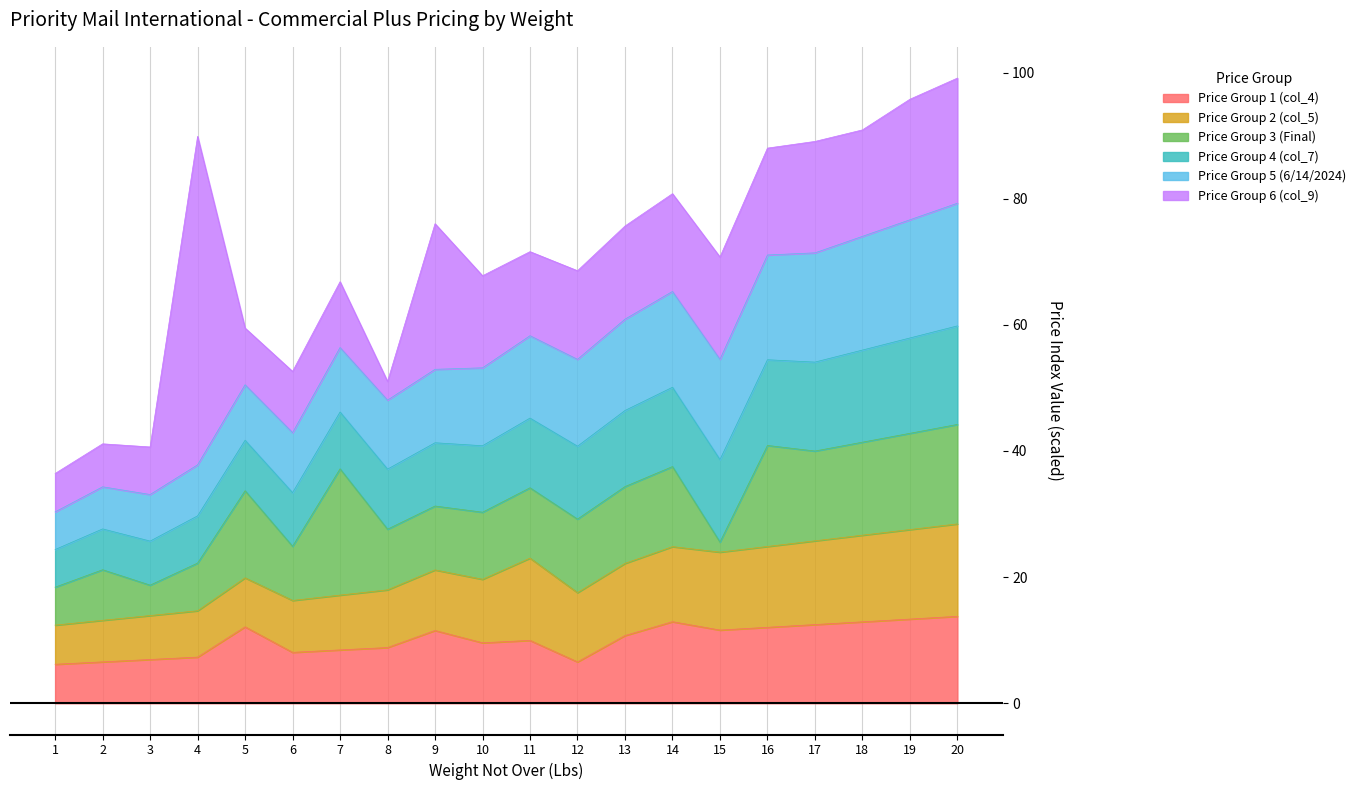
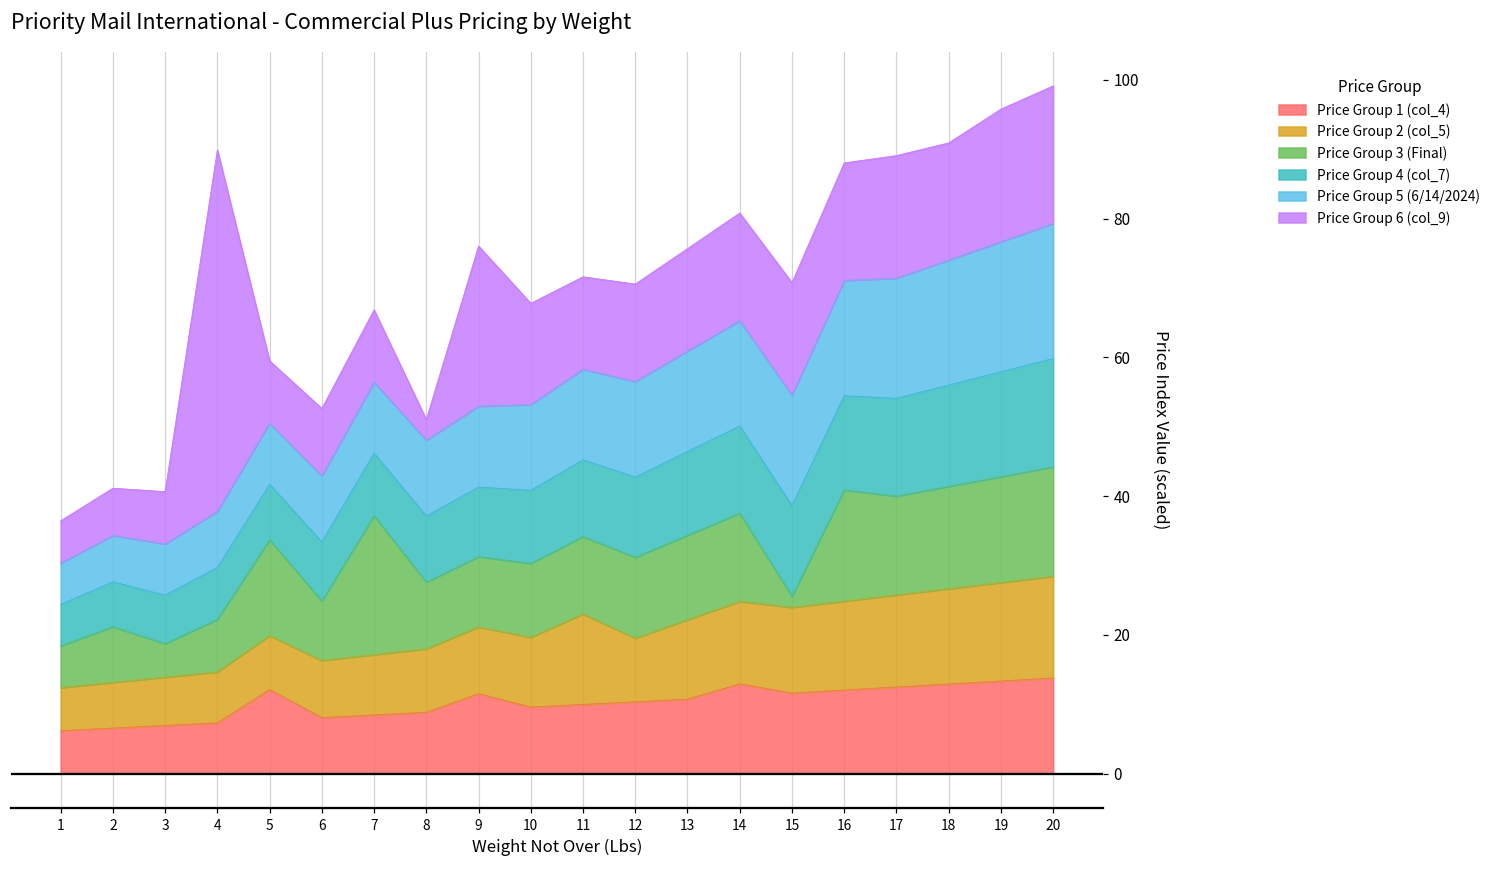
  {
    "Price Group 1 (col_4)": {
      "1": 6,
      "2": 7,
      "3": 7,
      "4": 7,
      "5": 12,
      "6": 8,
      "7": 8,
      "8": 9,
      "9": 12,
      "10": 10,
      "11": 10,
-     "12": 7,
+     "12": 10,
      "13": 11,
      "14": 13,
      "15": 12,
      "16": 12,
      "17": 12,
      "18": 13,
      "19": 13,
      "20": 14
    },
    "Price Group 2 (col_5)": {
      "1": 6,
      "2": 7,
      "3": 7,
      "4": 7,
      "5": 8,
      "6": 8,
      "7": 9,
      "8": 9,
      "9": 10,
      "10": 10,
      "11": 13,
-     "12": 11,
+     "12": 9,
      "13": 11,
      "14": 12,
      "15": 12,
      "16": 13,
      "17": 13,
      "18": 14,
      "19": 14,
      "20": 15
    },
    "Price Group 3 (Final)": {
      "1": 6,
      "2": 8,
      "3": 5,
      "4": 8,
      "5": 14,
      "6": 9,
      "7": 20,
      "8": 10,
      "9": 10,
      "10": 11,
      "11": 11,
      "12": 12,
      "13": 12,
      "14": 13,
      "15": 2,
      "16": 16,
      "17": 14,
      "18": 15,
      "19": 15,
      "20": 16
    },
    "Price Group 6 (col_9)": {
      "1": 6,
      "2": 7,
      "3": 8,
      "4": 52,
      "5": 9,
      "6": 10,
      "7": 10,
      "8": 3,
      "9": 23,
      "10": 15,
      "11": 13,
      "12": 14,
      "13": 15,
      "14": 16,
      "15": 16,
      "16": 17,
      "17": 18,
      "18": 17,
      "19": 19,
      "20": 20
    }
  }
